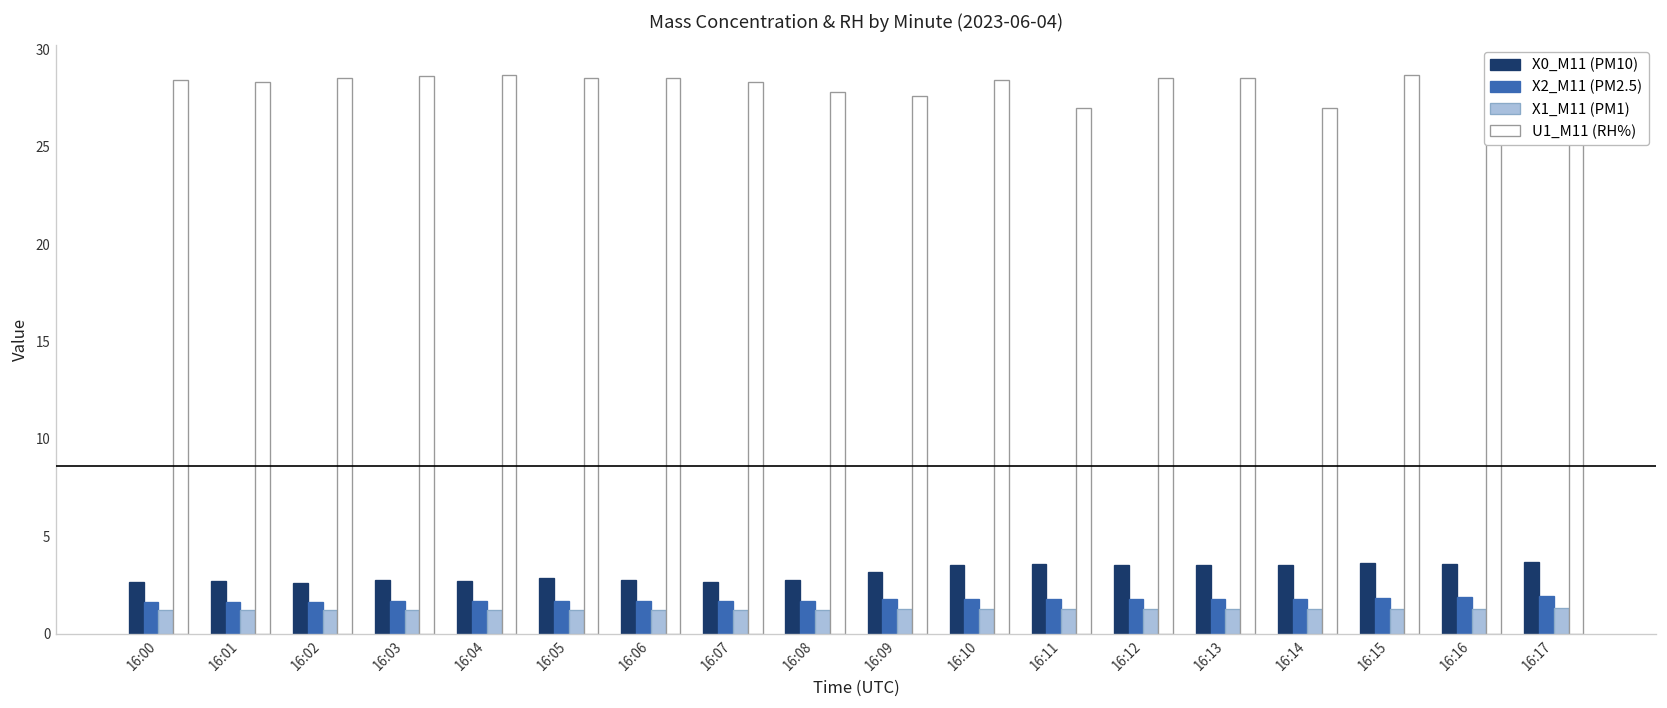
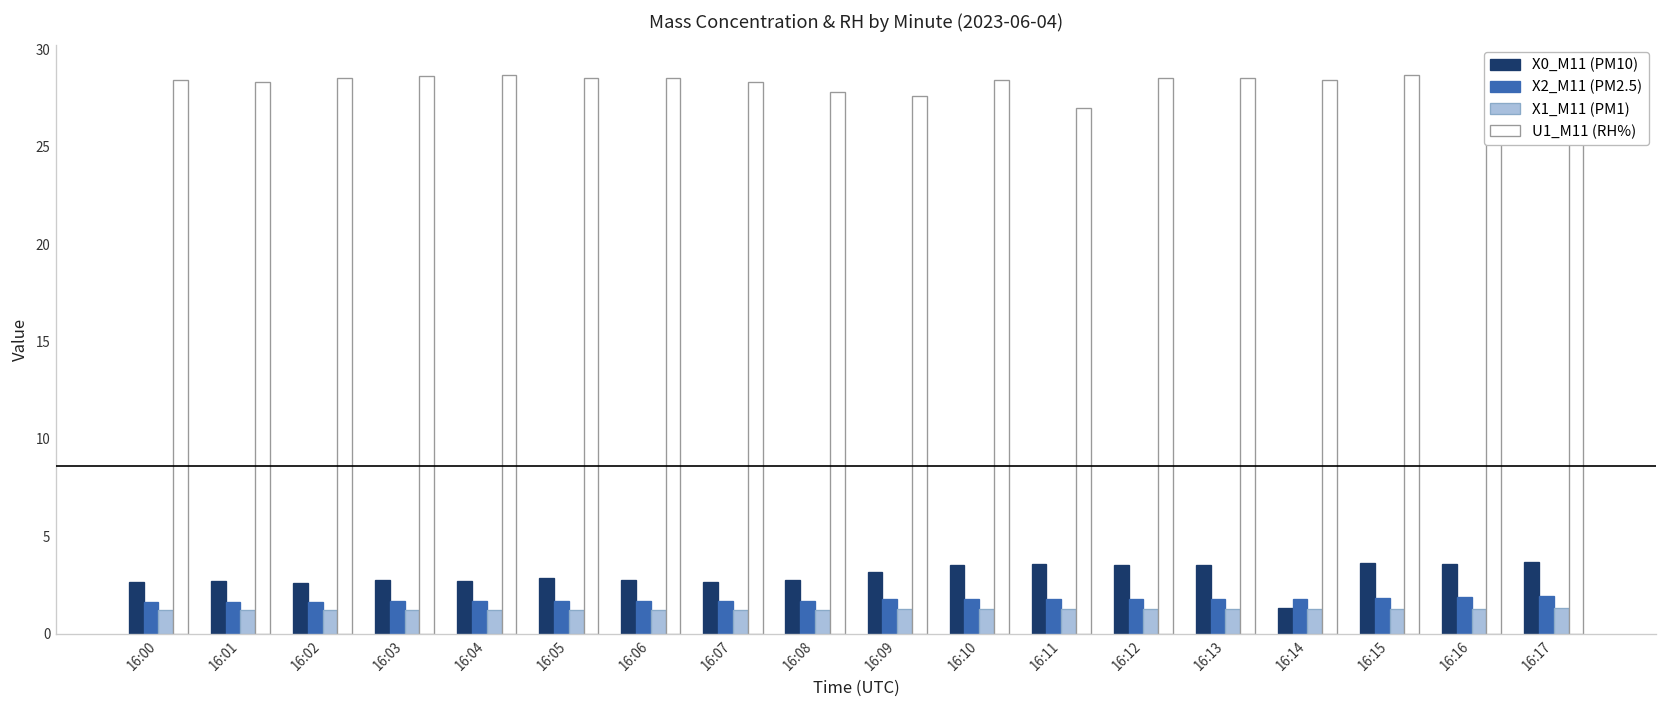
  {
    "X0_M11 (PM10)": {
      "16:00": 2.7,
      "16:01": 2.7,
      "16:02": 2.6,
      "16:03": 2.8,
      "16:04": 2.7,
      "16:05": 2.9,
      "16:06": 2.8,
      "16:07": 2.7,
      "16:08": 2.7,
      "16:09": 3.2,
      "16:10": 3.6,
      "16:11": 3.6,
      "16:12": 3.6,
      "16:13": 3.6,
-     "16:14": 3.6,
+     "16:14": 1.4,
      "16:15": 3.6,
      "16:16": 3.6,
      "16:17": 3.7
    },
    "X2_M11 (PM2.5)": {
      "16:00": 1.6,
      "16:01": 1.6,
      "16:02": 1.6,
      "16:03": 1.7,
      "16:04": 1.7,
      "16:05": 1.7,
      "16:06": 1.7,
      "16:07": 1.7,
      "16:08": 1.7,
      "16:09": 1.8,
      "16:10": 1.8,
      "16:11": 1.8,
      "16:12": 1.8,
      "16:13": 1.8,
      "16:14": 1.8,
      "16:15": 1.8,
      "16:16": 1.9,
      "16:17": 1.9
    },
    "X1_M11 (PM1)": {
      "16:00": 1.2,
      "16:01": 1.2,
      "16:02": 1.2,
      "16:03": 1.2,
      "16:04": 1.2,
      "16:05": 1.2,
      "16:06": 1.2,
      "16:07": 1.2,
      "16:08": 1.2,
      "16:09": 1.3,
      "16:10": 1.3,
      "16:11": 1.3,
      "16:12": 1.3,
      "16:13": 1.3,
      "16:14": 1.3,
      "16:15": 1.3,
      "16:16": 1.3,
      "16:17": 1.3
    },
    "U1_M11 (RH%)": {
      "16:00": 28.4,
      "16:01": 28.3,
      "16:02": 28.5,
      "16:03": 28.6,
      "16:04": 28.7,
      "16:05": 28.5,
      "16:06": 28.5,
      "16:07": 28.3,
      "16:08": 27.8,
      "16:09": 27.6,
      "16:10": 28.4,
      "16:11": 27.0,
      "16:12": 28.5,
      "16:13": 28.5,
-     "16:14": 27.0,
+     "16:14": 28.4,
      "16:15": 28.7
    }
  }
